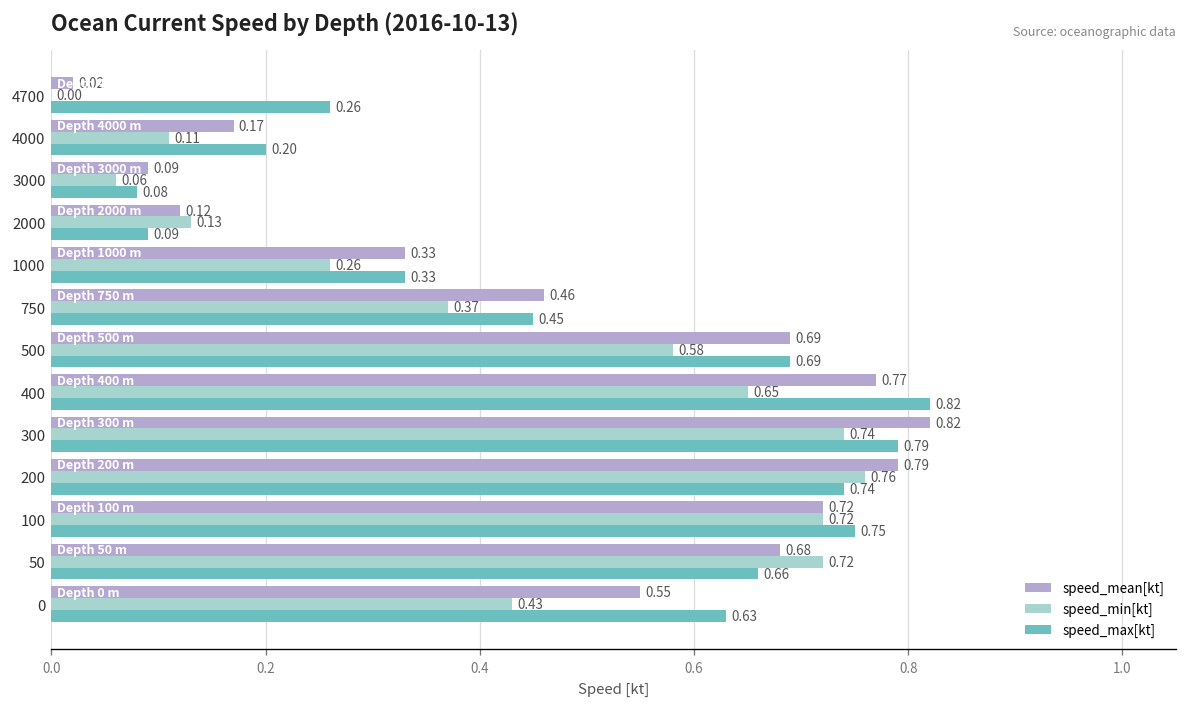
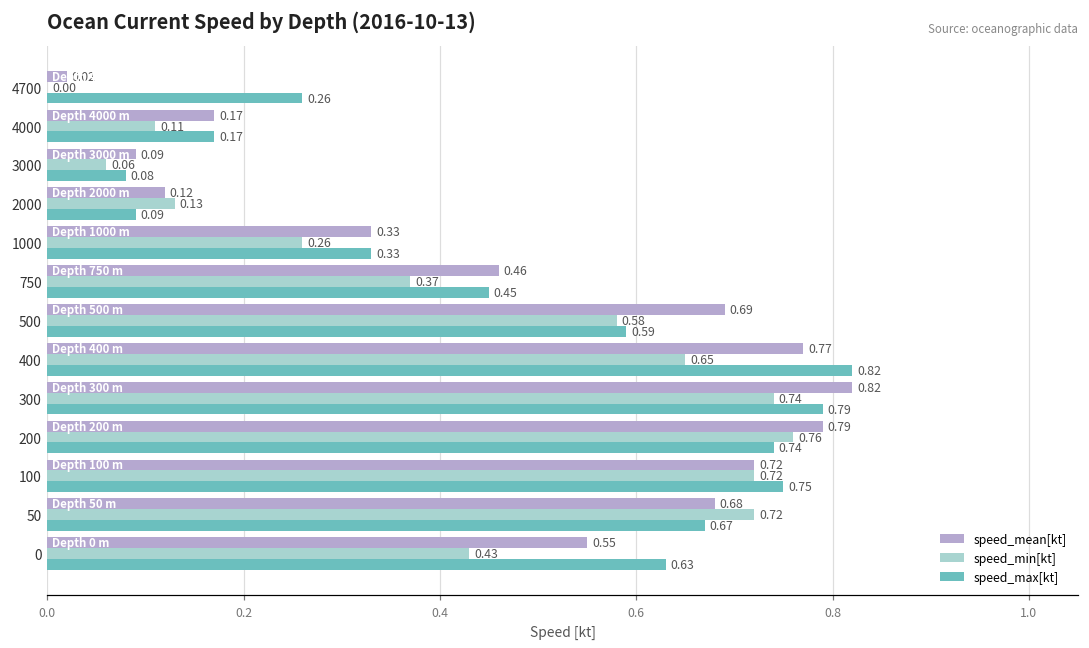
  {
    "speed_max[kt]": {
      "4700": 0.26,
-     "4000": 0.20,
+     "4000": 0.17,
      "3000": 0.08,
      "2000": 0.09,
      "1000": 0.33,
      "750": 0.45,
-     "500": 0.69,
+     "500": 0.59,
      "400": 0.82,
      "300": 0.79,
      "200": 0.74,
      "100": 0.75,
-     "50": 0.66,
+     "50": 0.67,
      "0": 0.63
    }
  }
